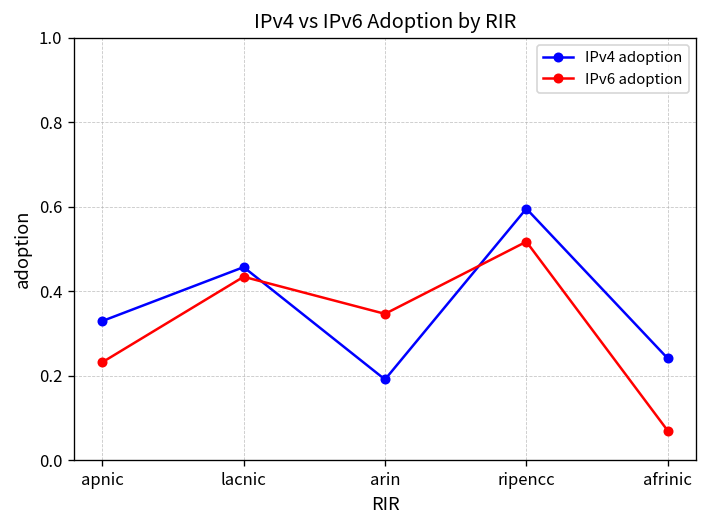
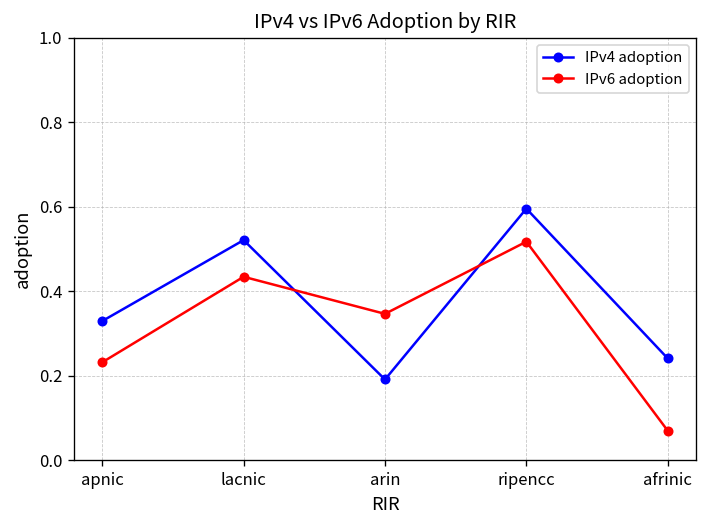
  {
    "IPv4 adoption": {
      "apnic": 0.33,
-     "lacnic": 0.46,
+     "lacnic": 0.52,
      "arin": 0.19,
      "ripencc": 0.60,
      "afrinic": 0.24
    },
    "IPv6 adoption": {
      "apnic": 0.23,
      "lacnic": 0.43,
      "arin": 0.35,
      "ripencc": 0.52,
      "afrinic": 0.07
    }
  }
